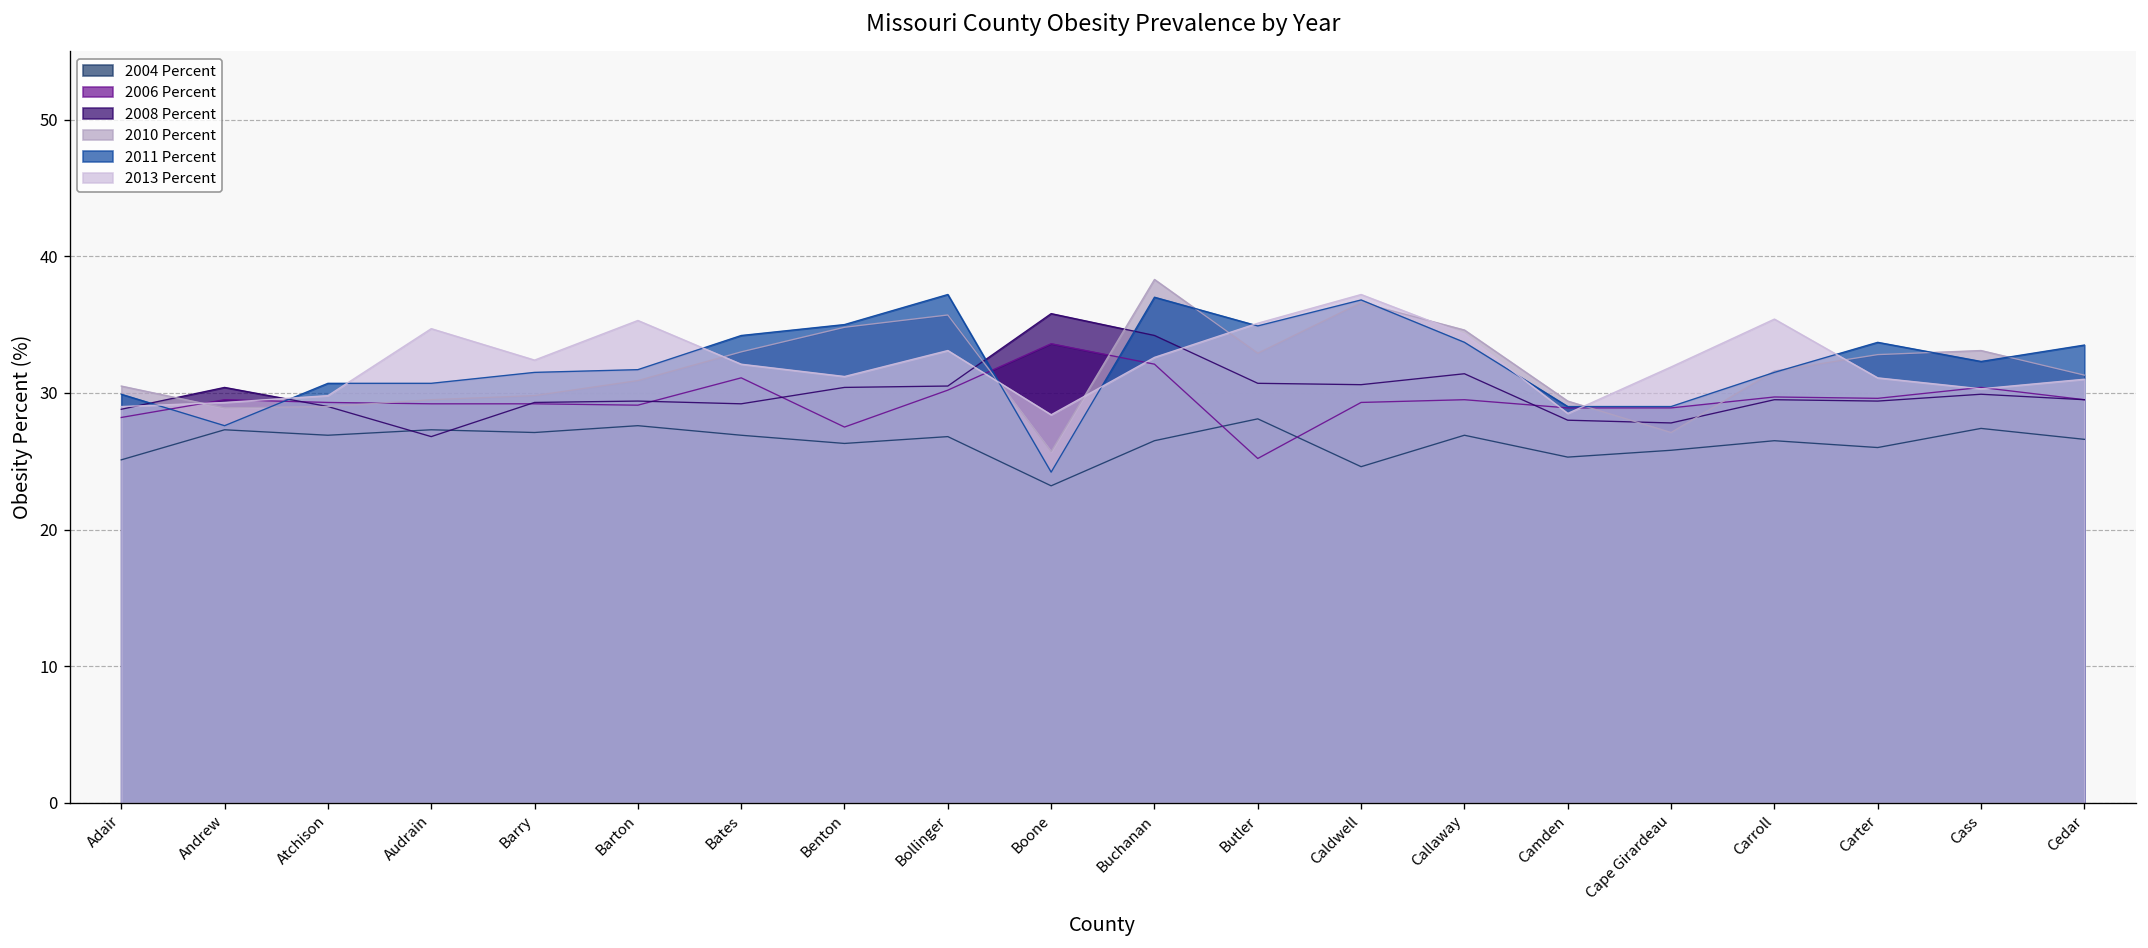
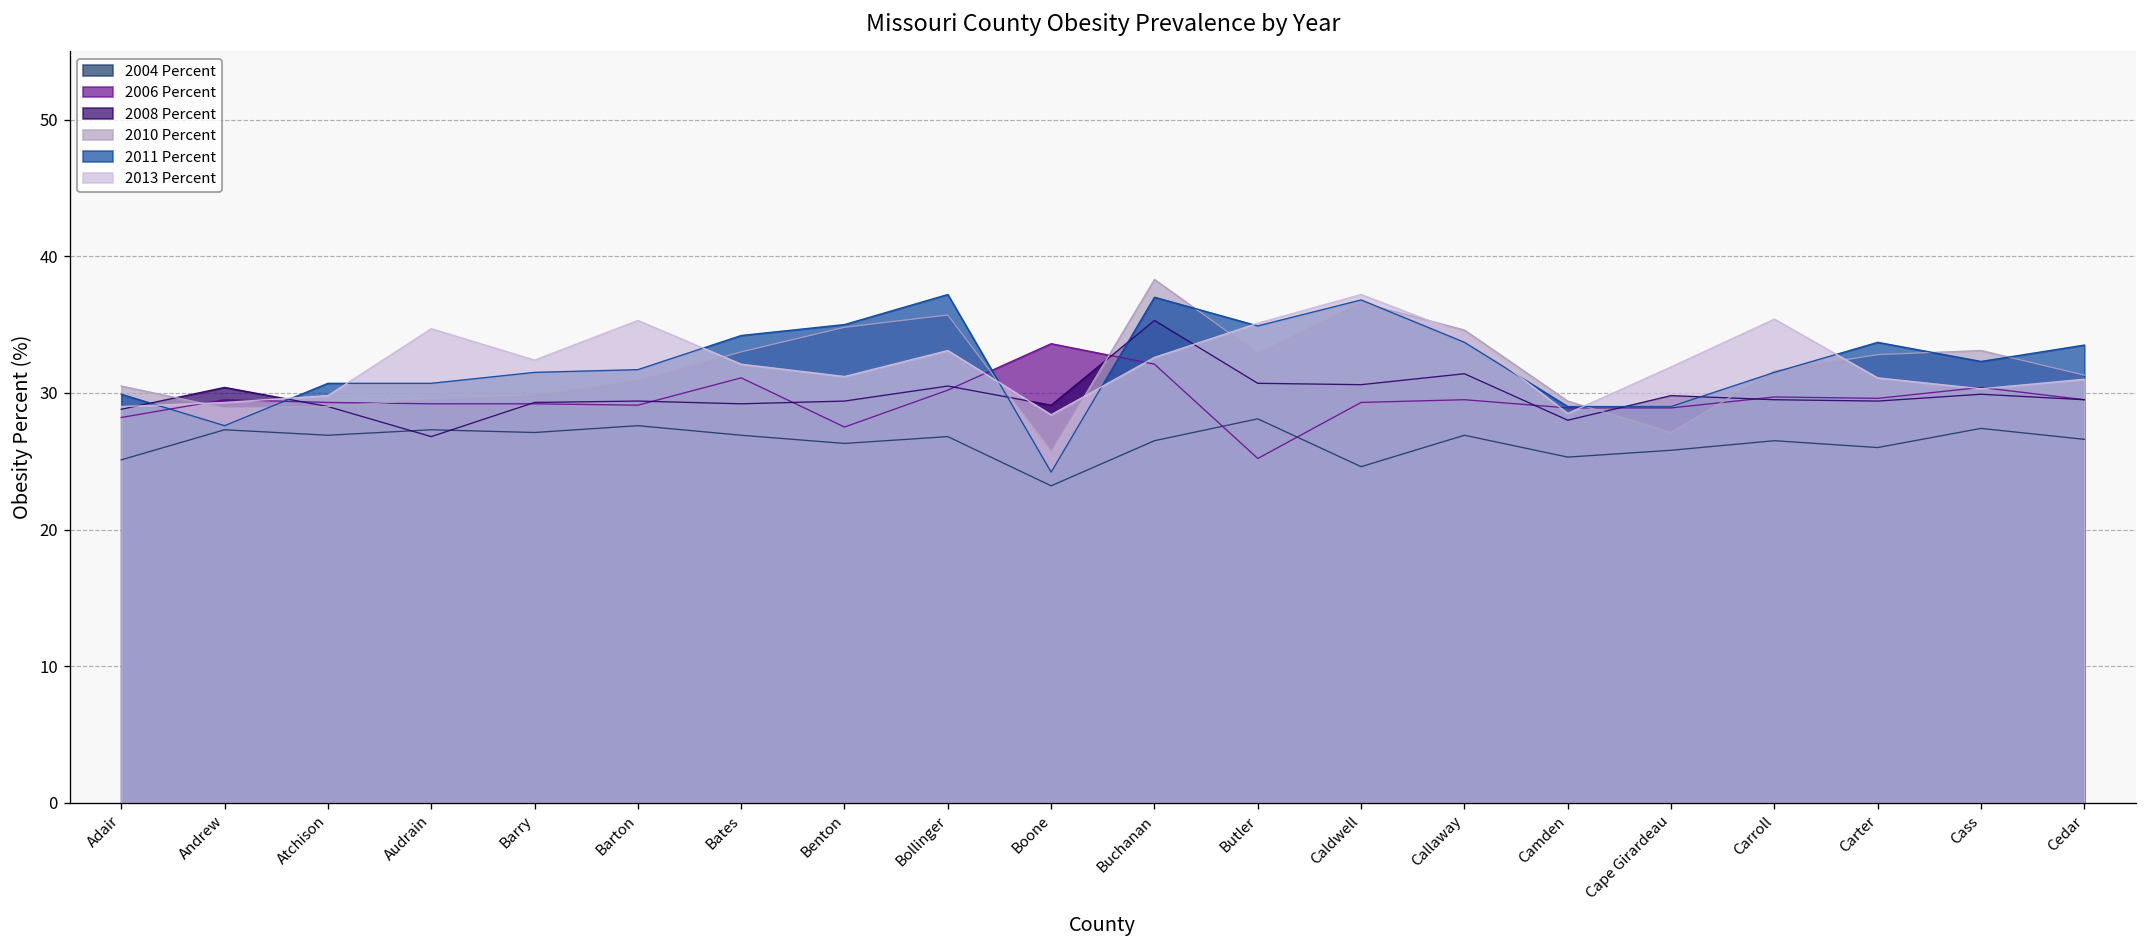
  {
    "2006 Percent": {
      "Adair": 28.2,
      "Atchison": 29.3,
      "Audrain": 29.2,
      "Barton": 29.1,
      "Bates": 31.1,
      "Benton": 27.5,
      "Bollinger": 30.2,
      "Boone": 33.6,
      "Buchanan": 32.1,
      "Butler": 25.2,
      "Caldwell": 29.3,
      "Callaway": 29.5
    },
    "2008 Percent": {
      "Andrew": 30.4,
      "Audrain": 26.8,
      "Barton": 29.4,
      "Bates": 29.2,
-     "Benton": 30.4,
+     "Benton": 29.4,
      "Bollinger": 30.5,
-     "Boone": 35.8,
-     "Buchanan": 34.2,
+     "Boone": 29.1,
+     "Buchanan": 35.3,
      "Butler": 30.7,
      "Caldwell": 30.6,
      "Callaway": 31.4,
      "Camden": 28.0,
-     "Cape Girardeau": 27.8,
+     "Cape Girardeau": 29.8,
      "Cass": 29.9
    }
  }
